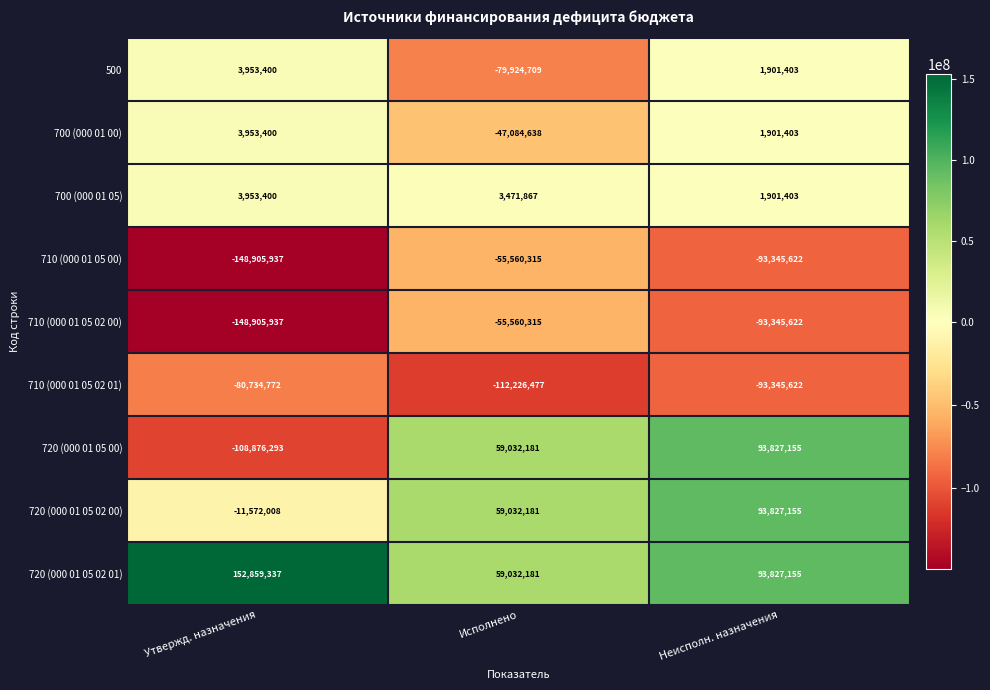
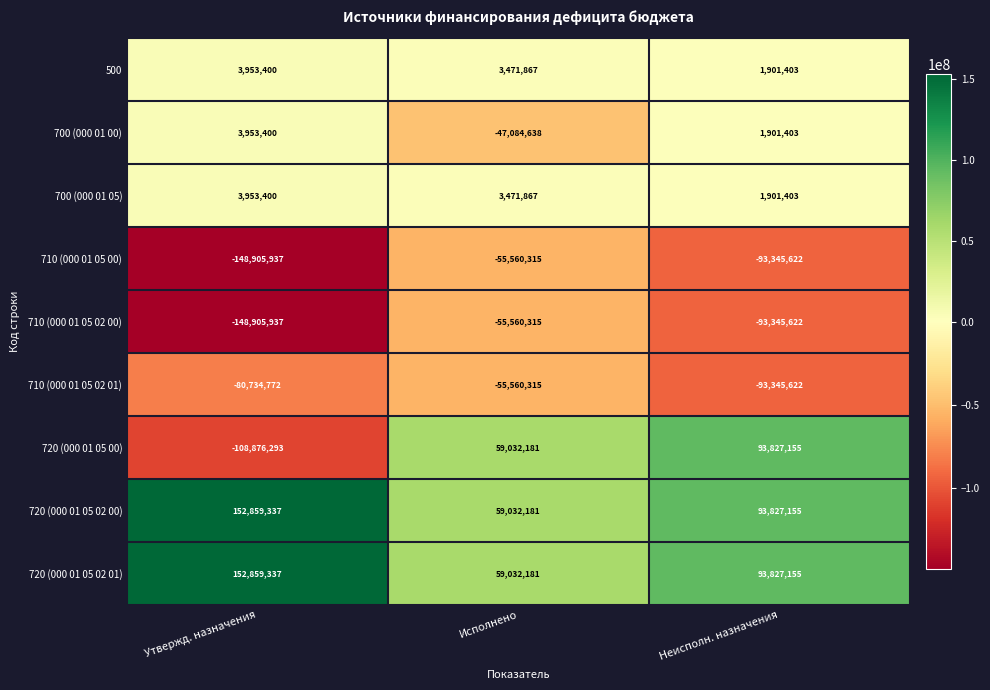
  {
    "500": {
      "Утвержд. назначения": "3,953,400",
-     "Исполнено": "-79,924,709",
+     "Исполнено": "3,471,867",
      "Неисполн. назначения": "1,901,403"
    },
    "700 (000 01 00)": {
      "Утвержд. назначения": "3,953,400",
      "Исполнено": "-47,084,638",
      "Неисполн. назначения": "1,901,403"
    },
    "700 (000 01 05)": {
      "Утвержд. назначения": "3,953,400",
      "Исполнено": "3,471,867",
      "Неисполн. назначения": "1,901,403"
    },
    "710 (000 01 05 00)": {
      "Утвержд. назначения": "-148,905,937",
      "Исполнено": "-55,560,315",
      "Неисполн. назначения": "-93,345,622"
    },
    "710 (000 01 05 02 00)": {
      "Утвержд. назначения": "-148,905,937",
      "Исполнено": "-55,560,315",
      "Неисполн. назначения": "-93,345,622"
    },
    "710 (000 01 05 02 01)": {
      "Утвержд. назначения": "-80,734,772",
-     "Исполнено": "-112,226,477",
+     "Исполнено": "-55,560,315",
      "Неисполн. назначения": "-93,345,622"
    },
    "720 (000 01 05 00)": {
      "Утвержд. назначения": "-108,876,293",
      "Исполнено": "59,032,181",
      "Неисполн. назначения": "93,827,155"
    },
    "720 (000 01 05 02 00)": {
-     "Утвержд. назначения": "-11,572,008",
+     "Утвержд. назначения": "152,859,337",
      "Исполнено": "59,032,181",
      "Неисполн. назначения": "93,827,155"
    },
    "720 (000 01 05 02 01)": {
      "Утвержд. назначения": "152,859,337",
      "Исполнено": "59,032,181",
      "Неисполн. назначения": "93,827,155"
    }
  }
